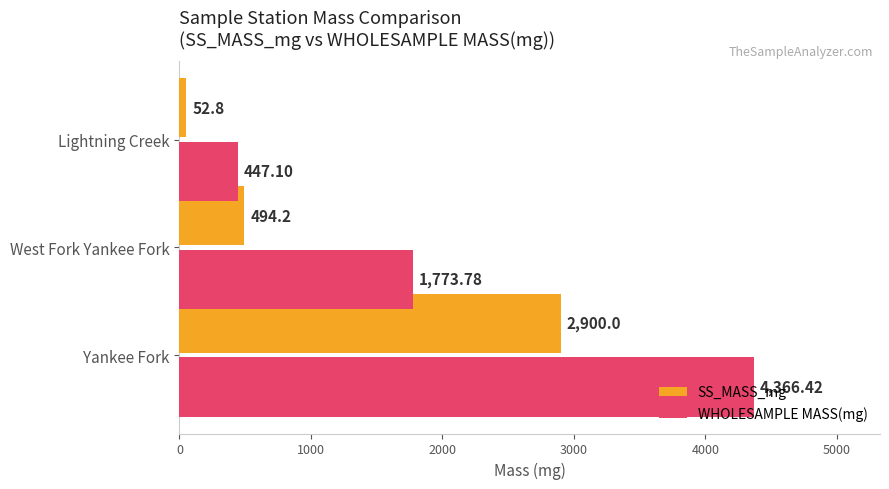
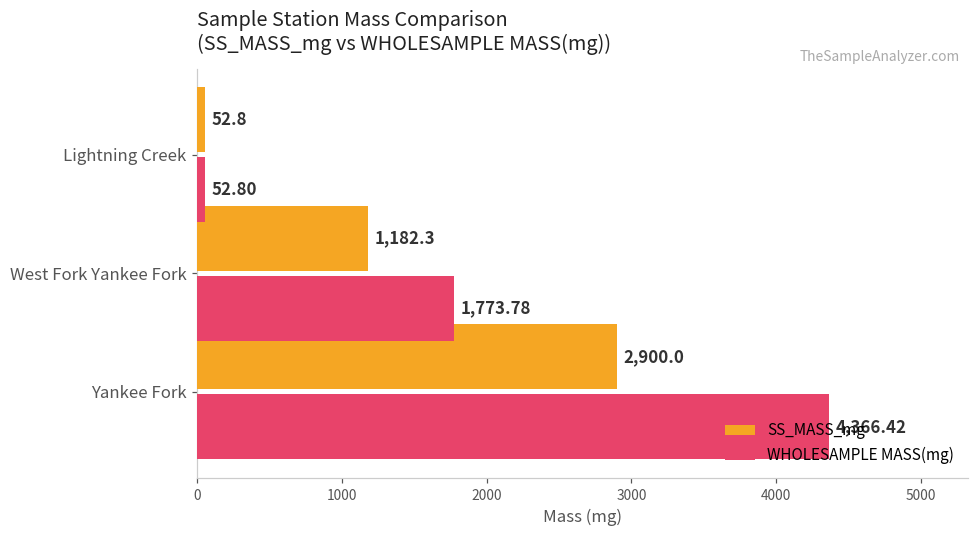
  {
    "SS_MASS_mg": {
      "Lightning Creek": "52.8",
-     "West Fork Yankee Fork": "494.2",
+     "West Fork Yankee Fork": "1,182.3",
      "Yankee Fork": "2,900.0"
    },
    "WHOLESAMPLE MASS(mg)": {
-     "Lightning Creek": "447.10",
+     "Lightning Creek": "52.80",
      "West Fork Yankee Fork": "1,773.78",
      "Yankee Fork": "4,366.42"
    }
  }
